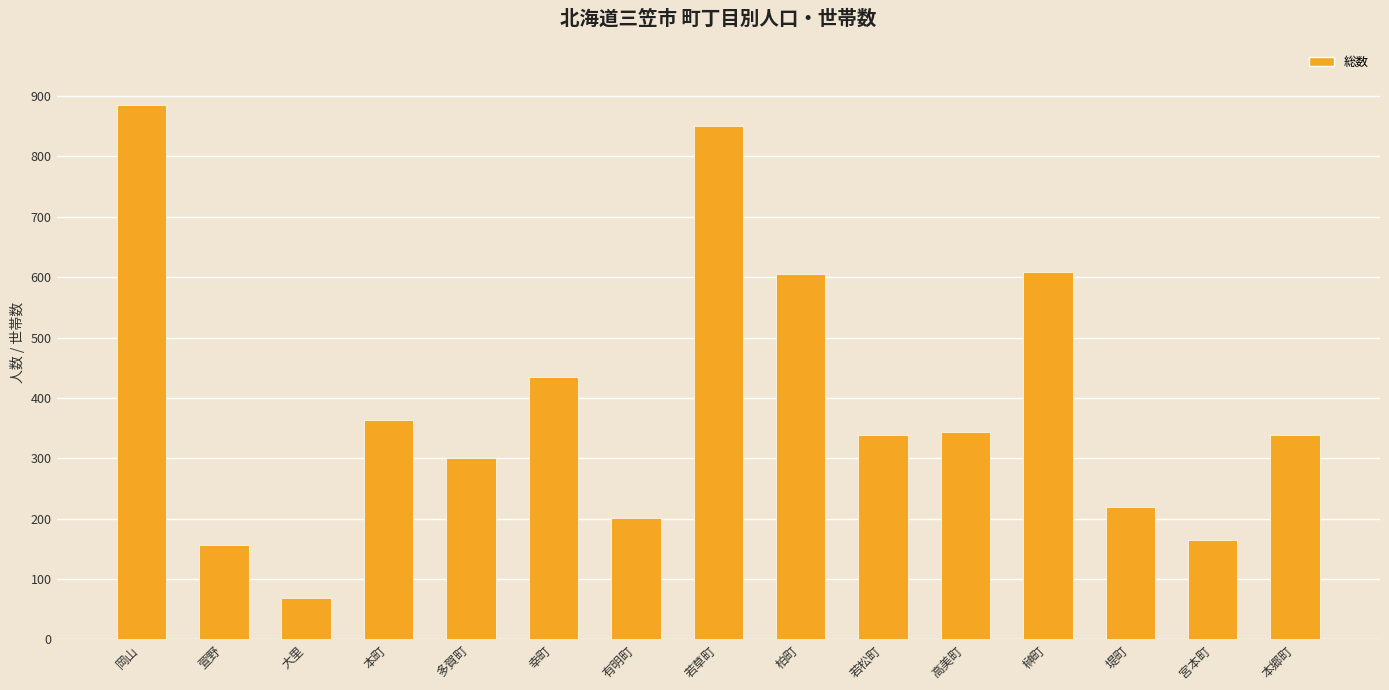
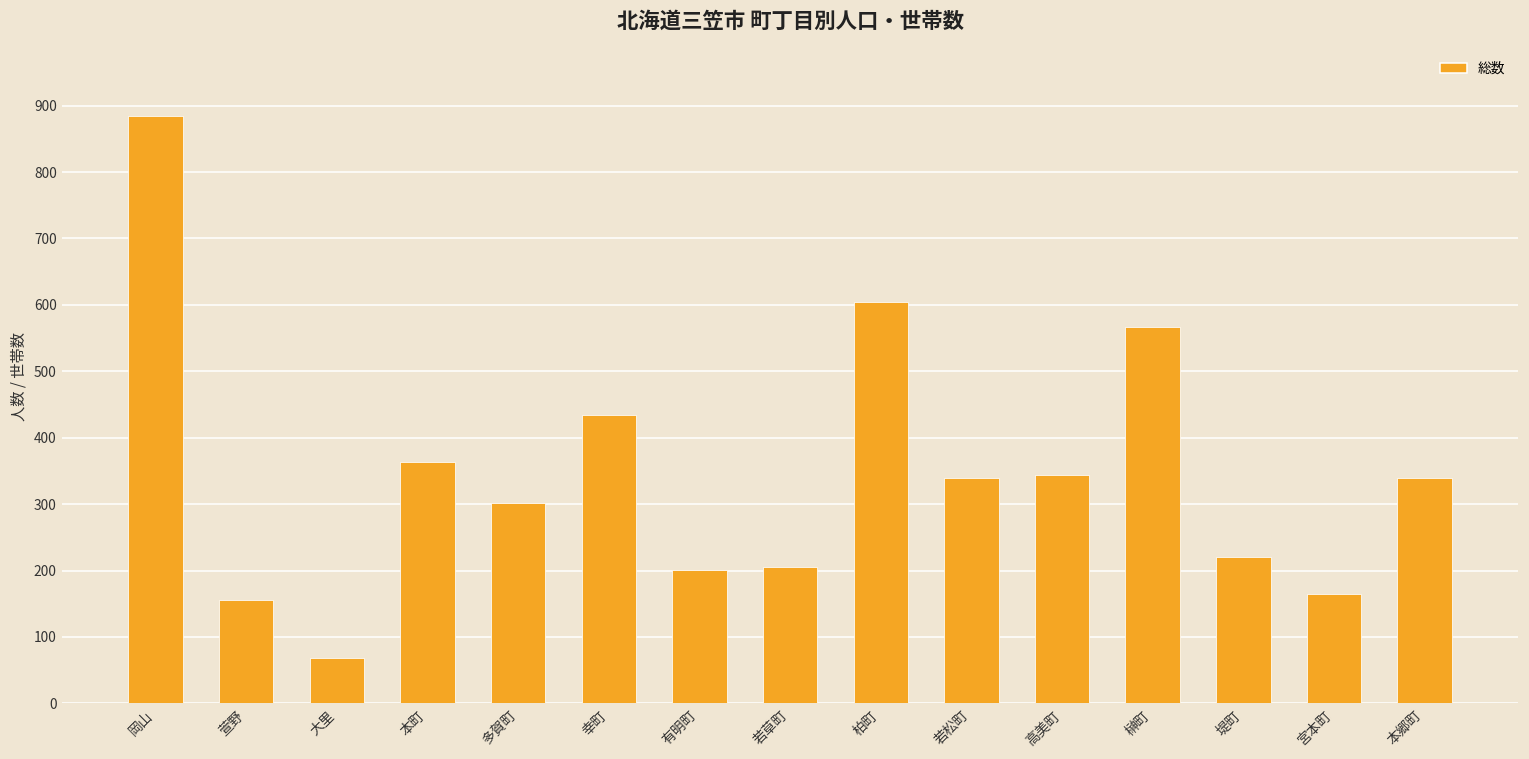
  {
    "岡山": 890,
    "萱野": 160,
    "大里": 70,
    "本町": 360,
    "多賀町": 300,
    "幸町": 430,
    "有明町": 200,
-   "若草町": 850,
+   "若草町": 210,
    "柏町": 610,
    "若松町": 340,
    "高美町": 340,
-   "榊町": 610,
+   "榊町": 570,
    "堤町": 220,
    "宮本町": 160,
    "本郷町": 340
  }
